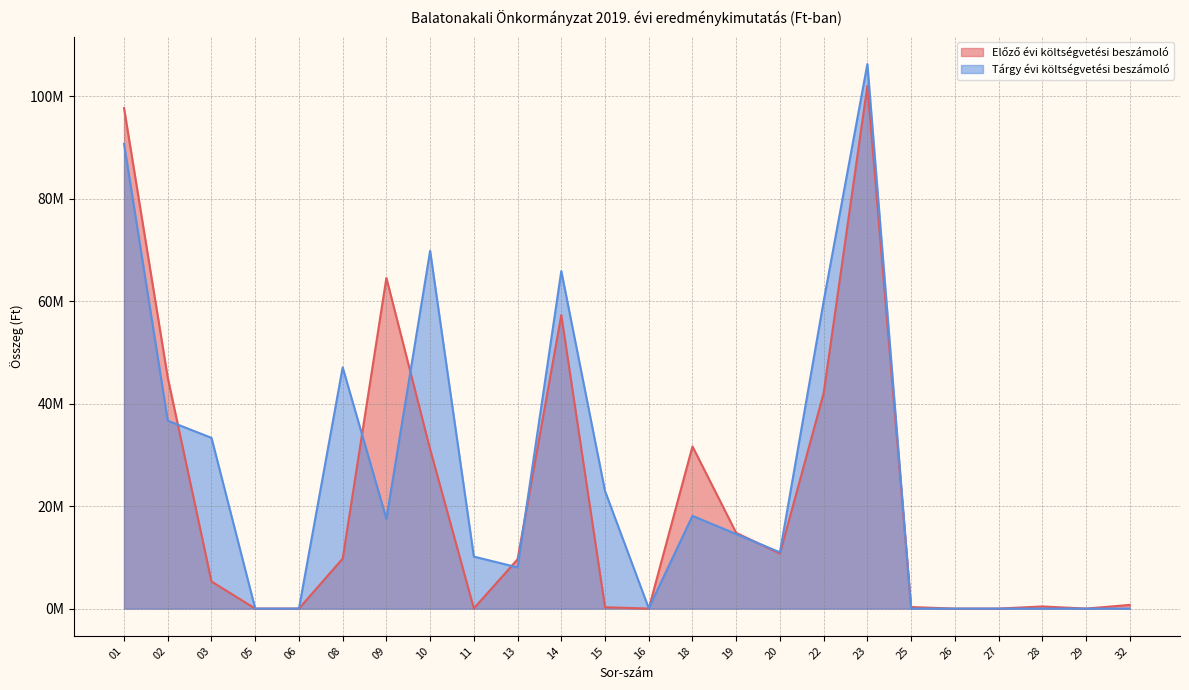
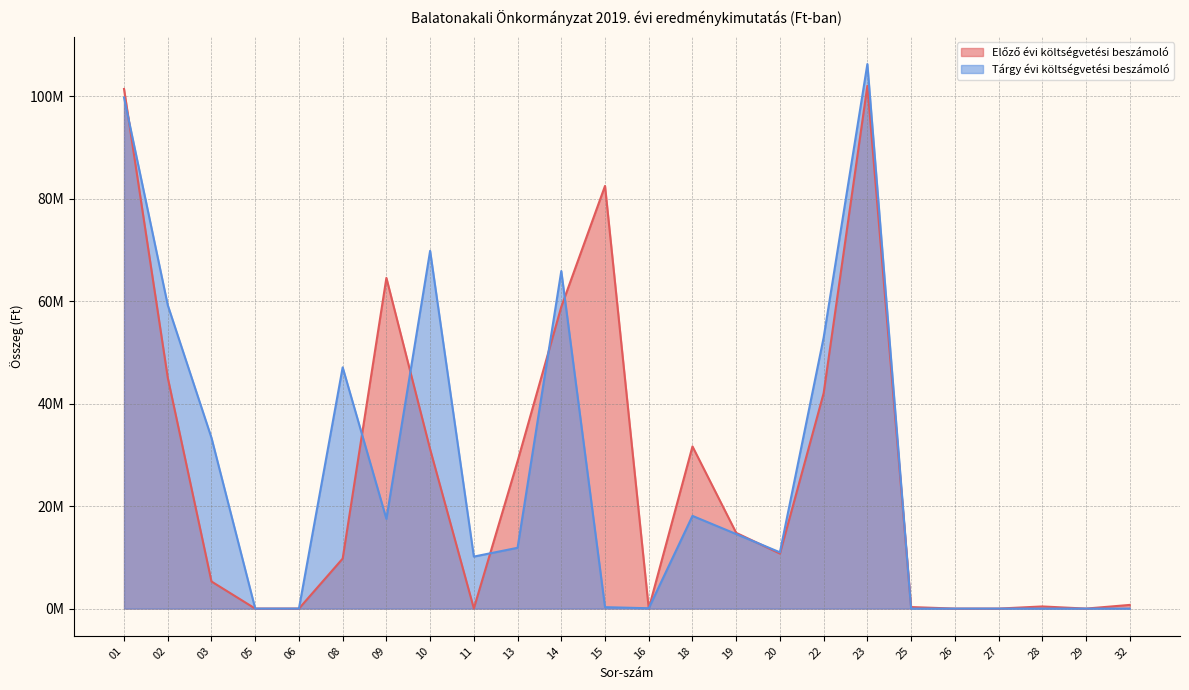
  {
    "Előző évi költségvetési beszámoló": {
-     "01": 98000000,
+     "01": 101000000,
      "02": 45000000,
      "03": 5000000,
      "08": 10000000,
      "09": 65000000,
      "10": 31000000,
      "11": 0,
-     "13": 10000000,
-     "14": 57000000,
-     "15": 0,
+     "13": 29000000,
+     "14": 59000000,
+     "15": 82000000,
      "18": 32000000,
      "22": 42000000,
      "23": 102000000,
      "32": 1000000
    },
    "Tárgy évi költségvetési beszámoló": {
-     "01": 91000000,
-     "02": 37000000,
+     "01": 100000000,
+     "02": 59000000,
      "03": 33000000,
      "08": 47000000,
      "09": 18000000,
      "10": 70000000,
      "11": 10000000,
-     "13": 8000000,
+     "13": 12000000,
      "14": 66000000,
-     "15": 23000000,
+     "15": 0,
      "18": 18000000,
-     "22": 60000000,
+     "22": 53000000,
      "23": 106000000,
      "32": 0
    }
  }
